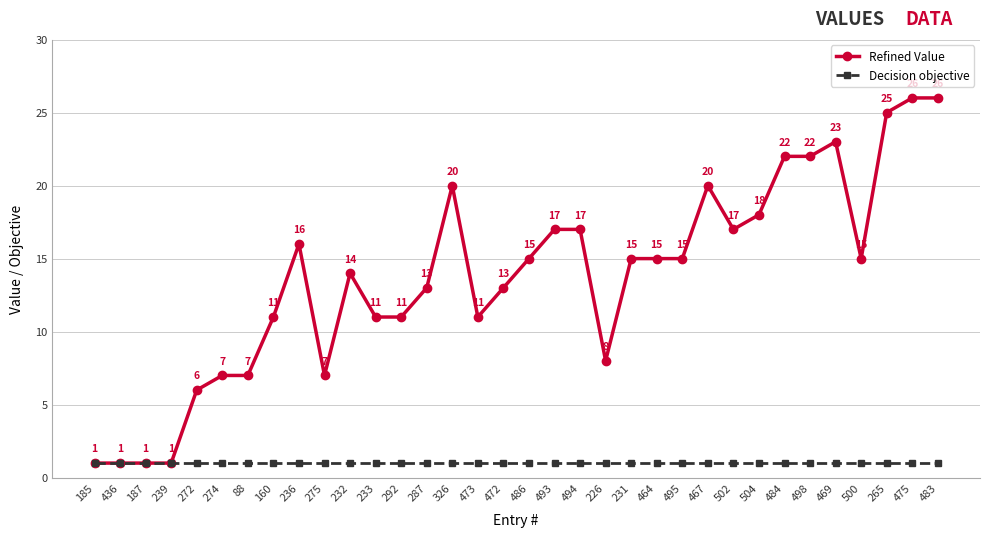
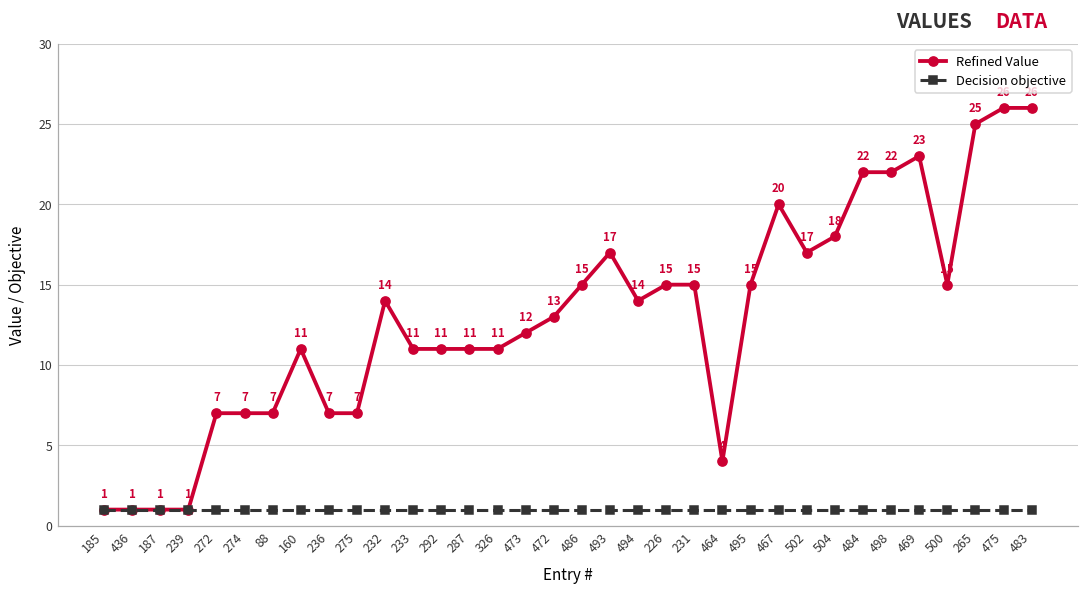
  {
    "Refined Value": {
-     "272": 6,
+     "272": 7,
      "274": 7,
      "88": 7,
      "160": 11,
-     "236": 16,
+     "236": 7,
      "232": 14,
      "233": 11,
      "292": 11,
-     "287": 13,
-     "326": 20,
-     "473": 11,
+     "287": 11,
+     "326": 11,
+     "473": 12,
      "472": 13,
      "486": 15,
      "493": 17,
-     "494": 17,
-     "226": 8,
+     "494": 14,
+     "226": 15,
      "231": 15,
-     "464": 15,
+     "464": 4,
      "495": 15,
      "467": 20,
      "502": 17,
      "504": 18,
      "484": 22,
      "498": 22,
      "469": 23,
      "500": 15,
      "265": 25
    },
    "Decision objective": {
      "274": 1,
      "88": 1,
      "160": 1,
      "236": 1,
      "275": 1,
      "232": 1,
      "233": 1,
      "292": 1,
      "287": 1,
      "326": 1,
      "473": 1,
      "472": 1,
      "486": 1,
      "493": 1,
      "494": 1,
      "226": 1,
      "231": 1,
      "464": 1,
      "495": 1,
      "467": 1,
      "502": 1,
      "504": 1,
      "484": 1,
      "498": 1,
      "469": 1,
      "500": 1,
      "265": 1,
      "475": 1,
      "483": 1
    }
  }
